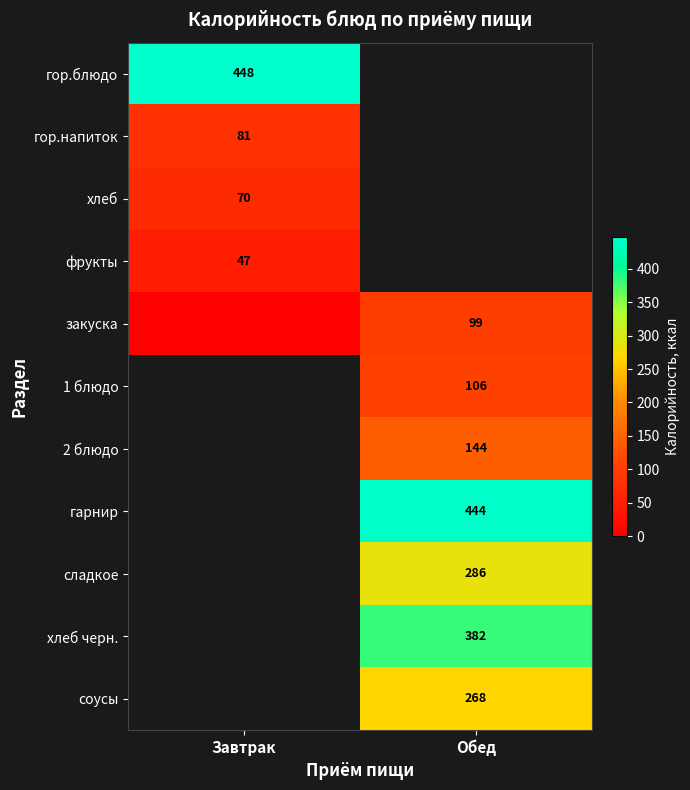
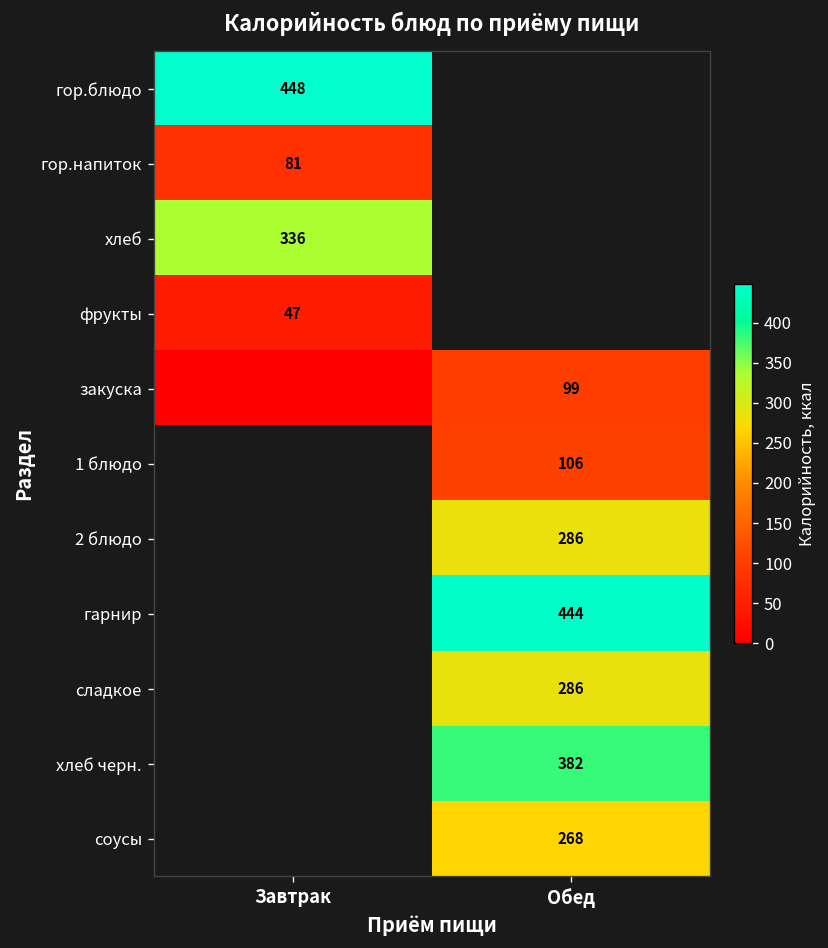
  {
    "гор.блюдо": {
      "Завтрак": 448
    },
    "гор.напиток": {
      "Завтрак": 81
    },
    "хлеб": {
-     "Завтрак": 70
+     "Завтрак": 336
    },
    "фрукты": {
      "Завтрак": 47
    },
    "закуска": {
      "Обед": 99
    },
    "1 блюдо": {
      "Обед": 106
    },
    "2 блюдо": {
-     "Обед": 144
+     "Обед": 286
    },
    "гарнир": {
      "Обед": 444
    },
    "сладкое": {
      "Обед": 286
    },
    "хлеб черн.": {
      "Обед": 382
    },
    "соусы": {
      "Обед": 268
    }
  }
